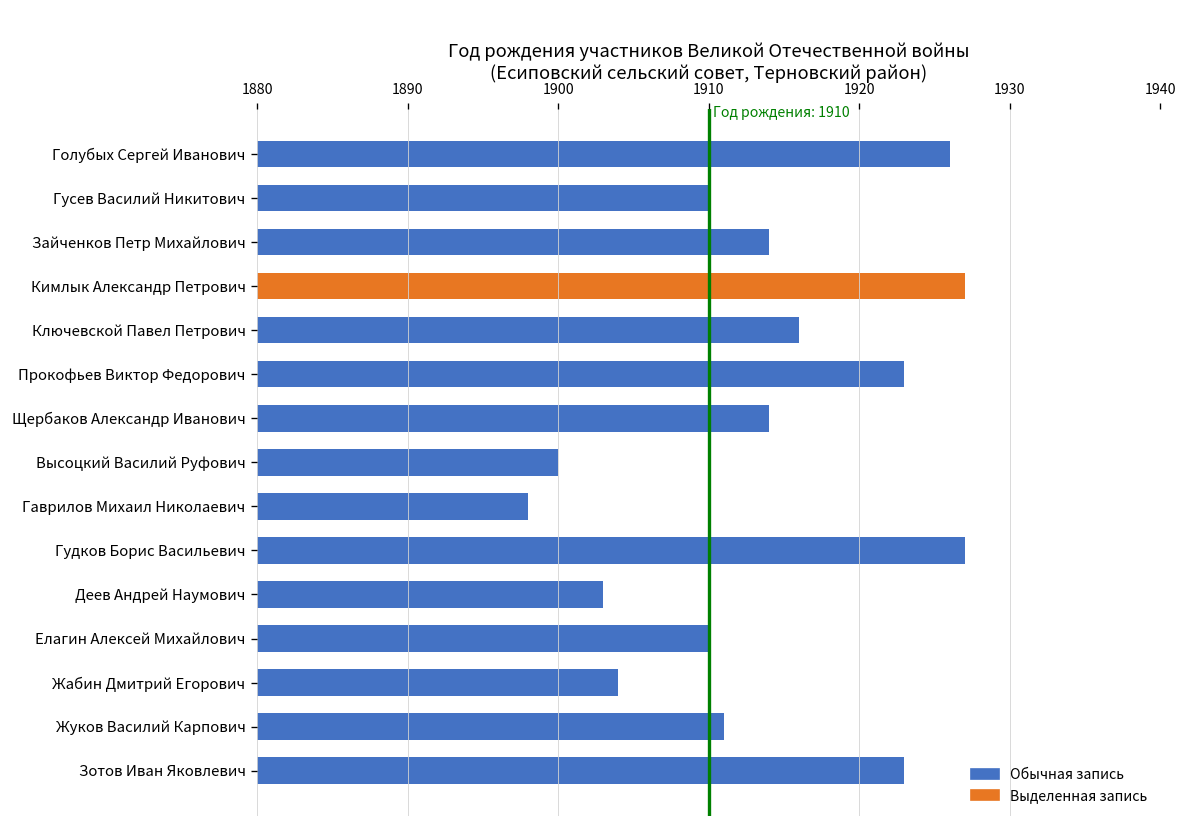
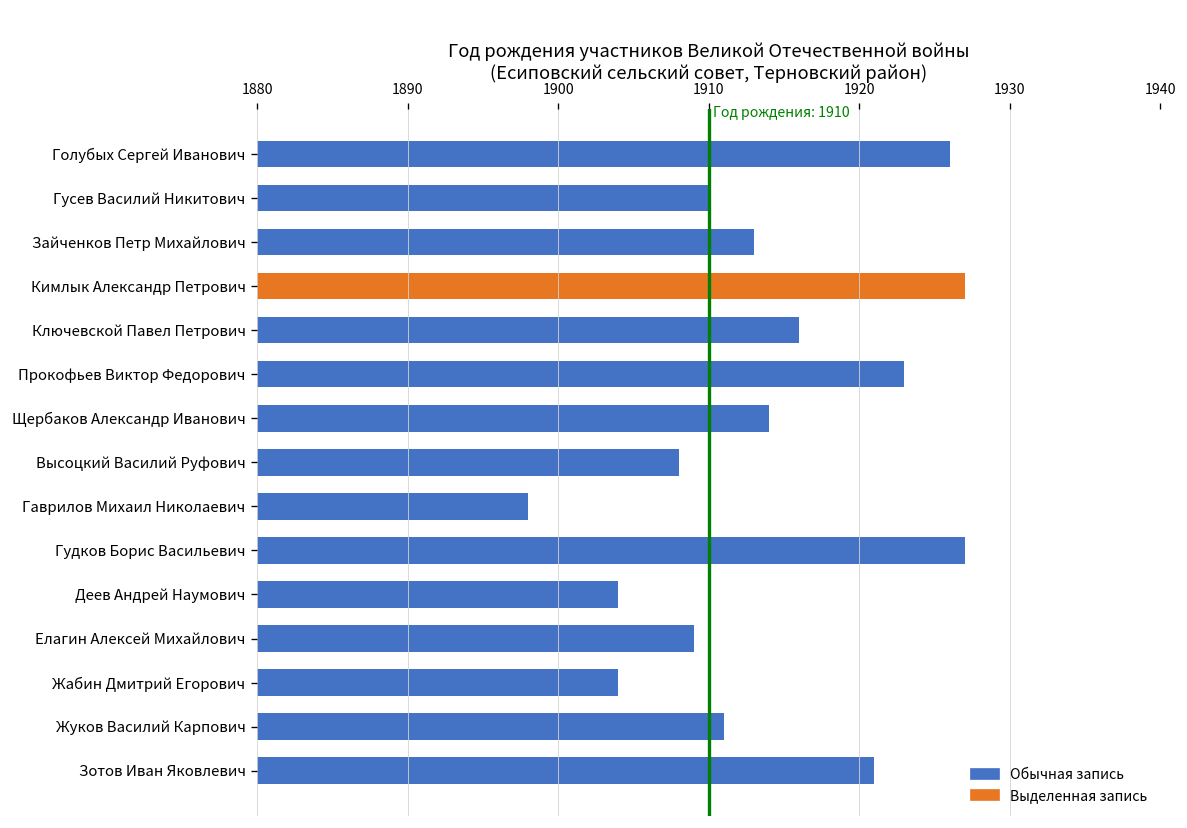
  {
    "Голубых Сергей Иванович": 1926,
    "Гусев Василий Никитович": 1910,
-   "Зайченков Петр Михайлович": 1914,
+   "Зайченков Петр Михайлович": 1913,
    "Кимлык Александр Петрович": 1927,
    "Ключевской Павел Петрович": 1916,
    "Прокофьев Виктор Федорович": 1923,
    "Щербаков Александр Иванович": 1914,
-   "Высоцкий Василий Руфович": 1900,
+   "Высоцкий Василий Руфович": 1908,
    "Гаврилов Михаил Николаевич": 1898,
    "Гудков Борис Васильевич": 1927,
-   "Деев Андрей Наумович": 1903,
-   "Елагин Алексей Михайлович": 1910,
+   "Деев Андрей Наумович": 1904,
+   "Елагин Алексей Михайлович": 1909,
    "Жабин Дмитрий Егорович": 1904,
    "Жуков Василий Карпович": 1911,
-   "Зотов Иван Яковлевич": 1923
+   "Зотов Иван Яковлевич": 1921
  }
